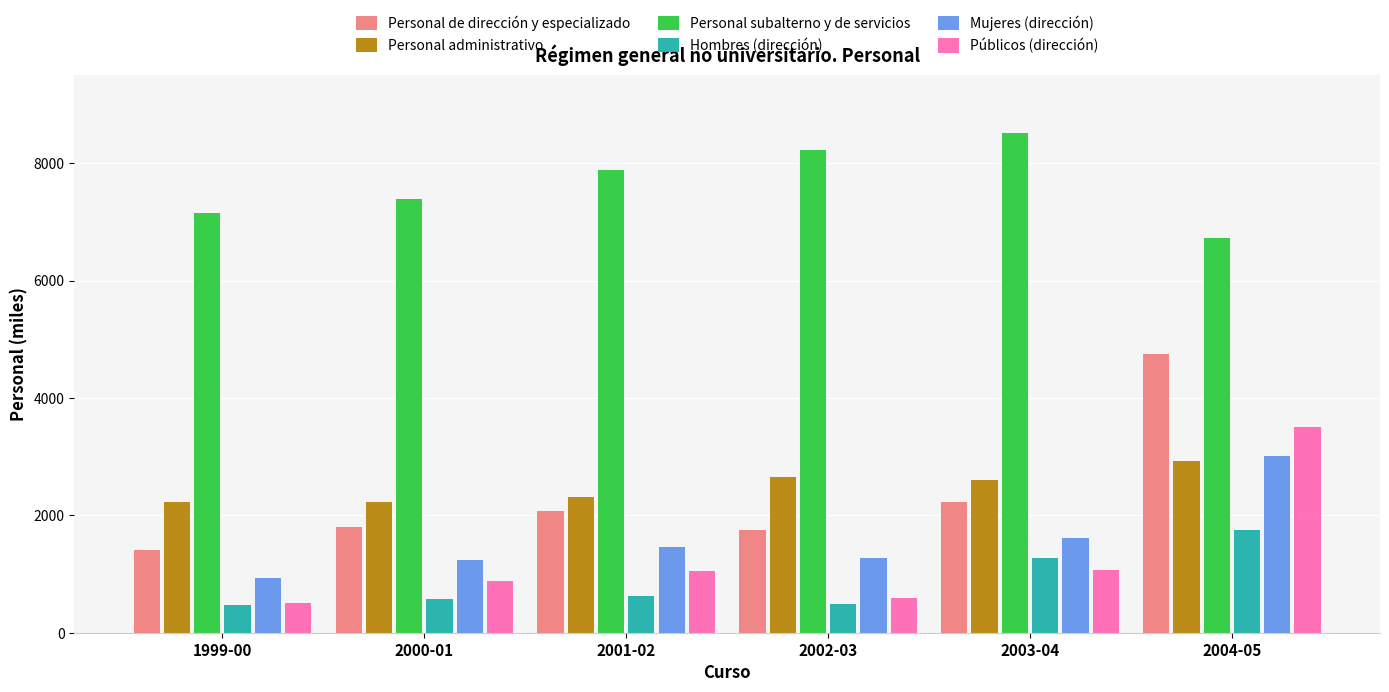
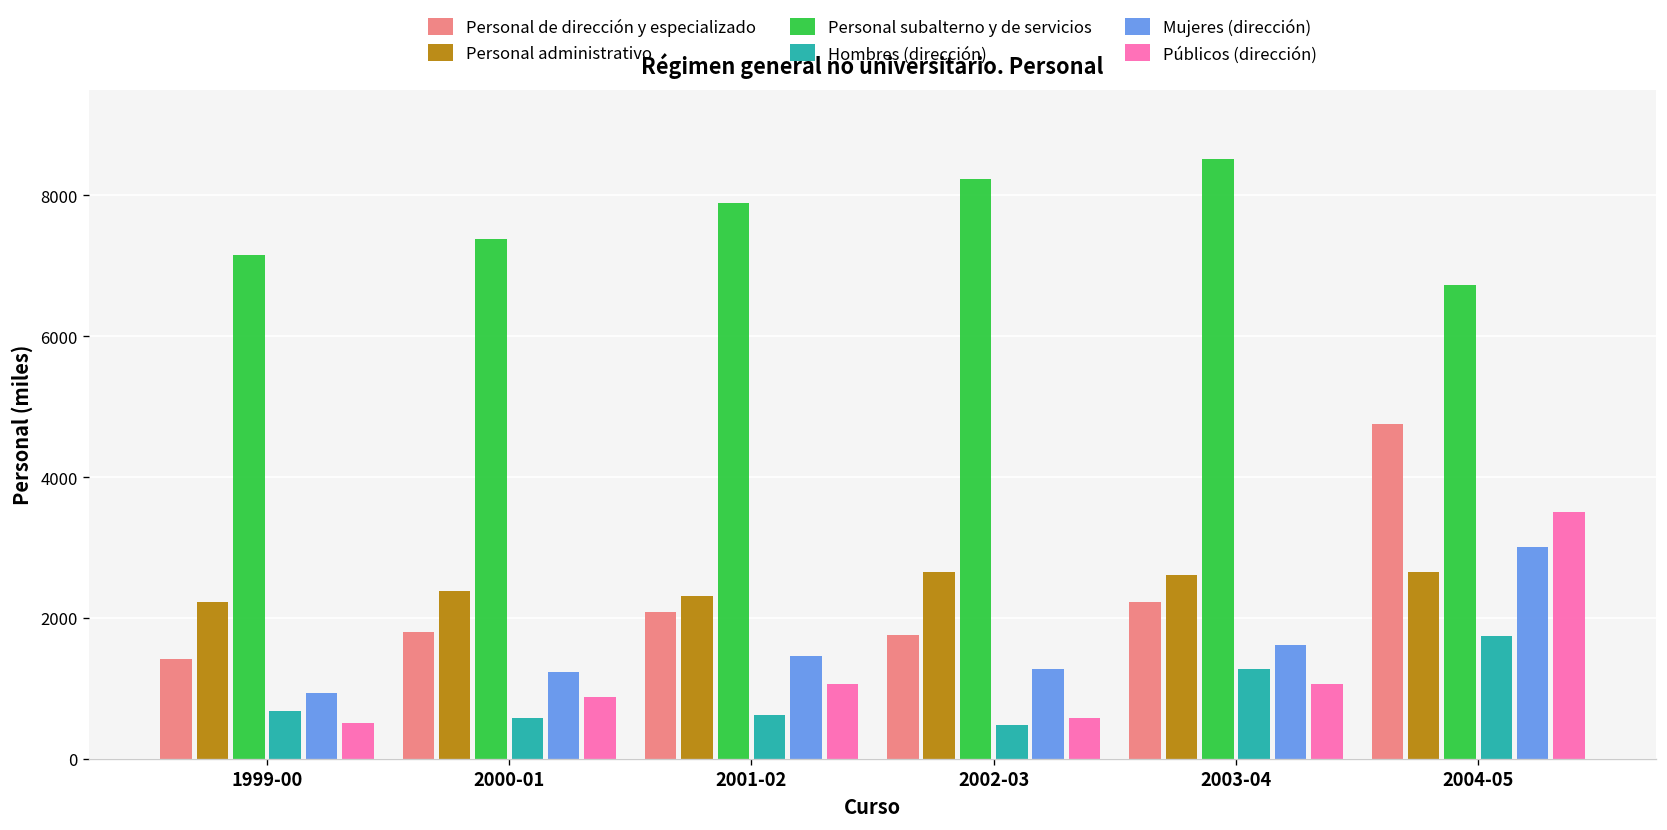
  {
    "Personal administrativo": {
      "1999-00": 2200,
-     "2000-01": 2200,
+     "2000-01": 2400,
      "2001-02": 2300,
      "2002-03": 2600,
      "2003-04": 2600,
-     "2004-05": 2900
+     "2004-05": 2700
    },
    "Personal subalterno y de servicios": {
      "1999-00": 7100,
      "2000-01": 7400,
      "2001-02": 7900,
      "2002-03": 8200,
      "2003-04": 8500,
      "2004-05": 6700
    },
    "Hombres (dirección)": {
-     "1999-00": 500,
+     "1999-00": 700,
      "2000-01": 600,
      "2001-02": 600,
      "2002-03": 500,
      "2003-04": 1300,
      "2004-05": 1700
    },
    "Mujeres (dirección)": {
      "1999-00": 900,
      "2000-01": 1200,
      "2001-02": 1500,
      "2002-03": 1300,
      "2003-04": 1600,
      "2004-05": 3000
    }
  }
